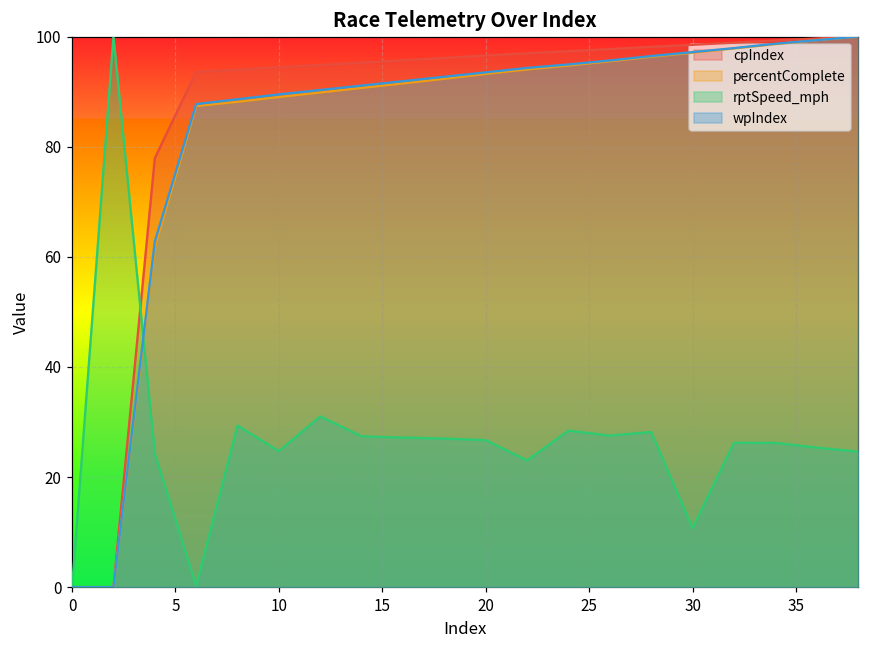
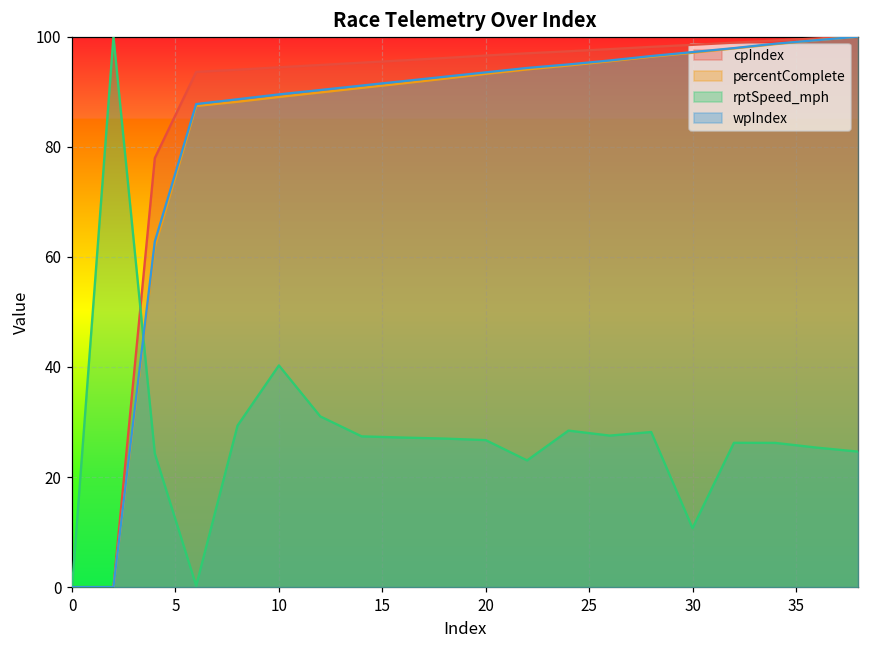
  {
    "rptSpeed_mph": {
-     "10": 25,
+     "10": 40,
      "20": 27,
      "30": 11
    }
  }
